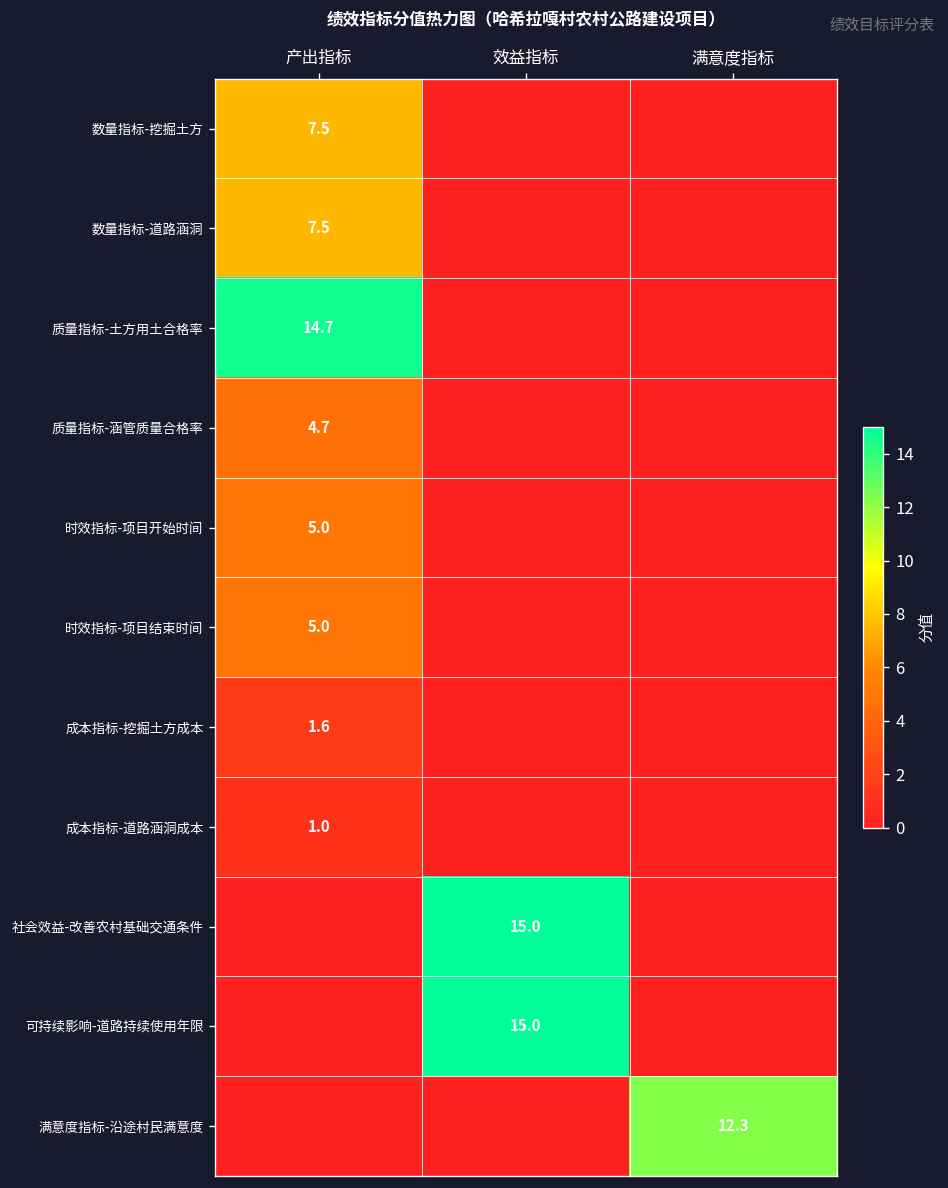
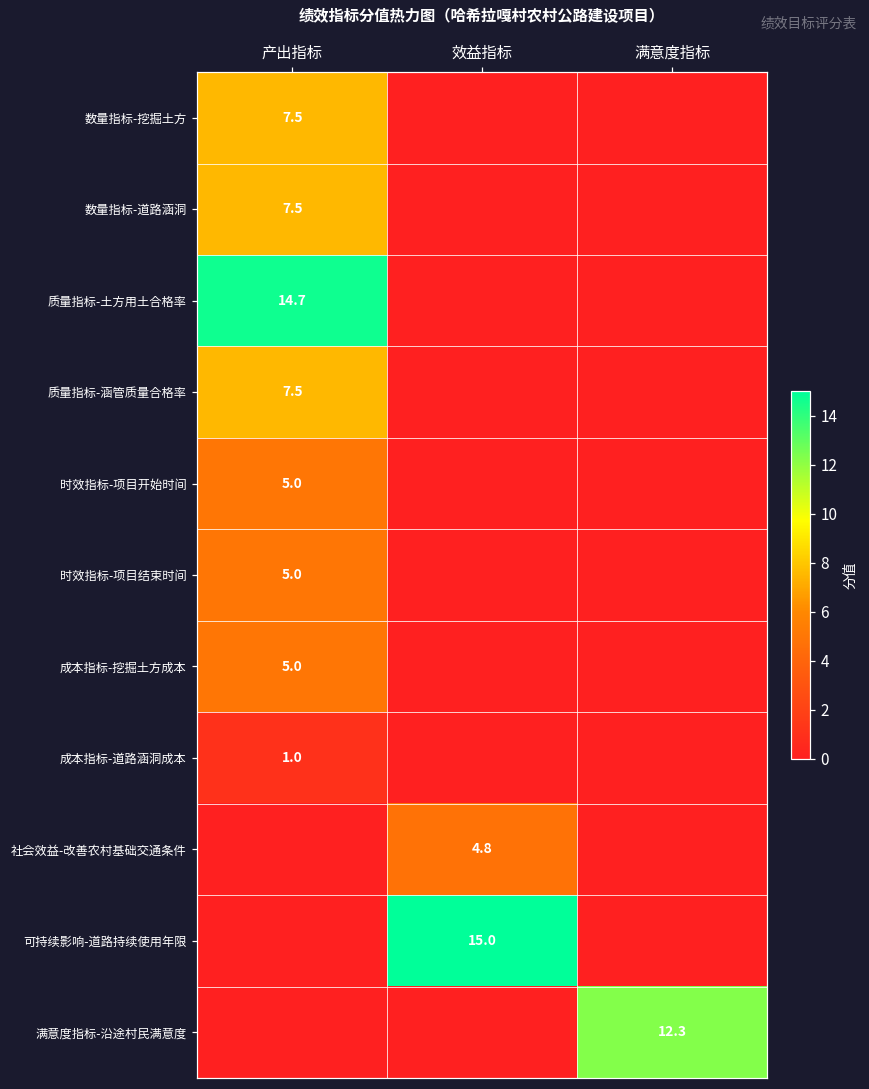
  {
    "数量指标-挖掘土方": {
      "产出指标": 7.5
    },
    "数量指标-道路涵洞": {
      "产出指标": 7.5
    },
    "质量指标-土方用土合格率": {
      "产出指标": 14.7
    },
    "质量指标-涵管质量合格率": {
-     "产出指标": 4.7
+     "产出指标": 7.5
    },
    "时效指标-项目开始时间": {
      "产出指标": 5.0
    },
    "时效指标-项目结束时间": {
      "产出指标": 5.0
    },
    "成本指标-挖掘土方成本": {
-     "产出指标": 1.6
+     "产出指标": 5.0
    },
    "成本指标-道路涵洞成本": {
      "产出指标": 1.0
    },
    "社会效益-改善农村基础交通条件": {
-     "效益指标": 15.0
+     "效益指标": 4.8
    },
    "可持续影响-道路持续使用年限": {
      "效益指标": 15.0
    },
    "满意度指标-沿途村民满意度": {
      "满意度指标": 12.3
    }
  }
